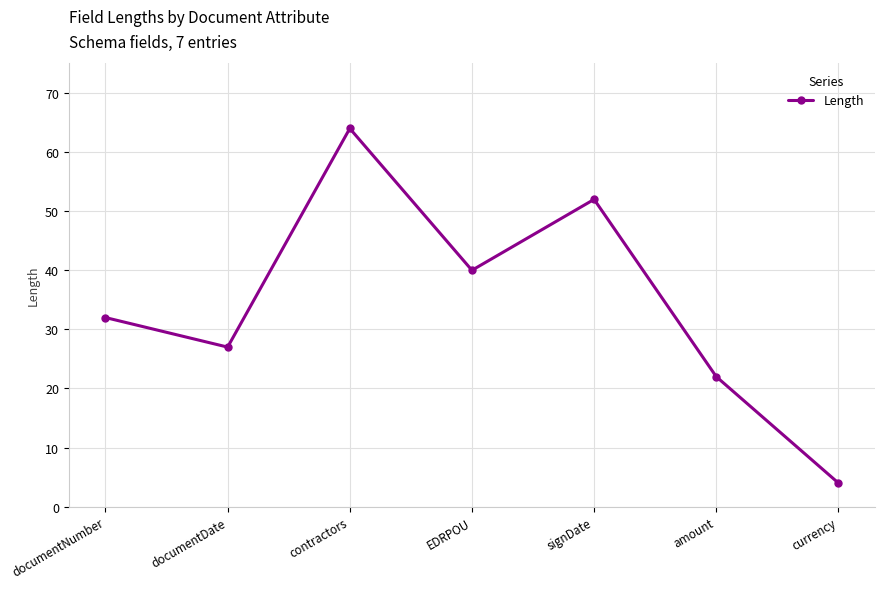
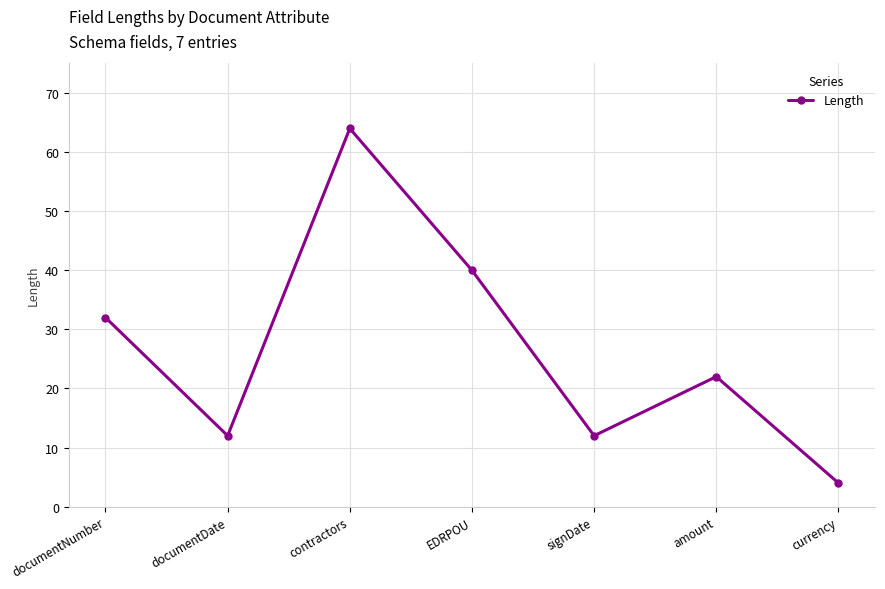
  {
    "documentNumber": 32,
-   "documentDate": 27,
+   "documentDate": 12,
    "contractors": 64,
    "EDRPOU": 40,
-   "signDate": 52,
+   "signDate": 12,
    "amount": 22,
    "currency": 4
  }
